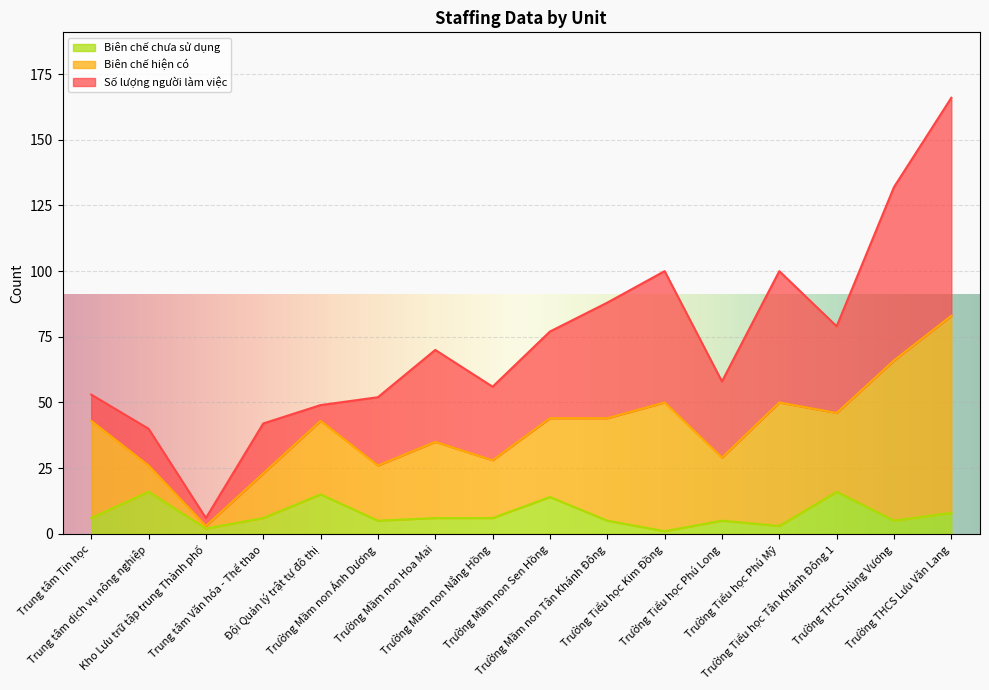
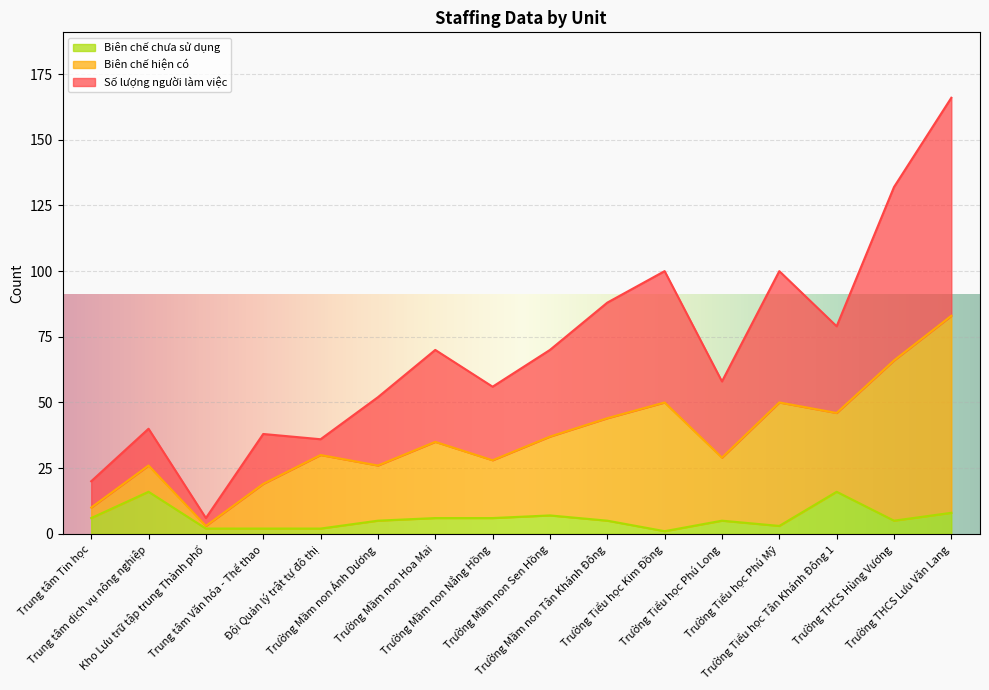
  {
    "Biên chế chưa sử dụng": {
      "Trung tâm Tin học": 6,
      "Trung tâm dịch vụ nông nghiệp": 16,
      "Kho Lưu trữ tập trung Thành phố": 2,
-     "Trung tâm Văn hóa - Thể thao": 6,
-     "Đội Quản lý trật tự đô thị": 15,
+     "Trung tâm Văn hóa - Thể thao": 2,
+     "Đội Quản lý trật tự đô thị": 2,
      "Trường Mầm non Ánh Dương": 5,
      "Trường Mầm non Hoa Mai": 6,
      "Trường Mầm non Nắng Hồng": 6,
-     "Trường Mầm non Sen Hồng": 14,
+     "Trường Mầm non Sen Hồng": 7,
      "Trường Mầm non Tân Khánh Đông": 5,
      "Trường Tiểu học Kim Đồng": 1,
      "Trường Tiểu học Phú Long": 5,
      "Trường Tiểu học Phú Mỹ": 3,
      "Trường Tiểu học Tân Khánh Đông 1": 16,
      "Trường THCS Hùng Vương": 5,
      "Trường THCS Lưu Văn Lang": 8
    },
    "Biên chế hiện có": {
-     "Trung tâm Tin học": 37,
+     "Trung tâm Tin học": 4,
      "Trung tâm dịch vụ nông nghiệp": 10,
      "Kho Lưu trữ tập trung Thành phố": 1,
      "Trung tâm Văn hóa - Thể thao": 17,
      "Đội Quản lý trật tự đô thị": 28,
      "Trường Mầm non Ánh Dương": 21,
      "Trường Mầm non Hoa Mai": 29,
      "Trường Mầm non Nắng Hồng": 22,
      "Trường Mầm non Sen Hồng": 30,
      "Trường Mầm non Tân Khánh Đông": 39,
      "Trường Tiểu học Kim Đồng": 49,
      "Trường Tiểu học Phú Long": 24,
      "Trường Tiểu học Phú Mỹ": 47,
      "Trường Tiểu học Tân Khánh Đông 1": 30,
      "Trường THCS Hùng Vương": 61,
      "Trường THCS Lưu Văn Lang": 75
    },
    "Số lượng người làm việc": {
      "Trung tâm Tin học": 10,
      "Trung tâm dịch vụ nông nghiệp": 14,
      "Kho Lưu trữ tập trung Thành phố": 3,
      "Trung tâm Văn hóa - Thể thao": 19,
      "Đội Quản lý trật tự đô thị": 6,
      "Trường Mầm non Ánh Dương": 26,
      "Trường Mầm non Hoa Mai": 35,
      "Trường Mầm non Nắng Hồng": 28,
      "Trường Mầm non Sen Hồng": 33,
      "Trường Mầm non Tân Khánh Đông": 44,
      "Trường Tiểu học Kim Đồng": 50,
      "Trường Tiểu học Phú Long": 29,
      "Trường Tiểu học Phú Mỹ": 50,
      "Trường Tiểu học Tân Khánh Đông 1": 33,
      "Trường THCS Hùng Vương": 66,
      "Trường THCS Lưu Văn Lang": 83
    }
  }
